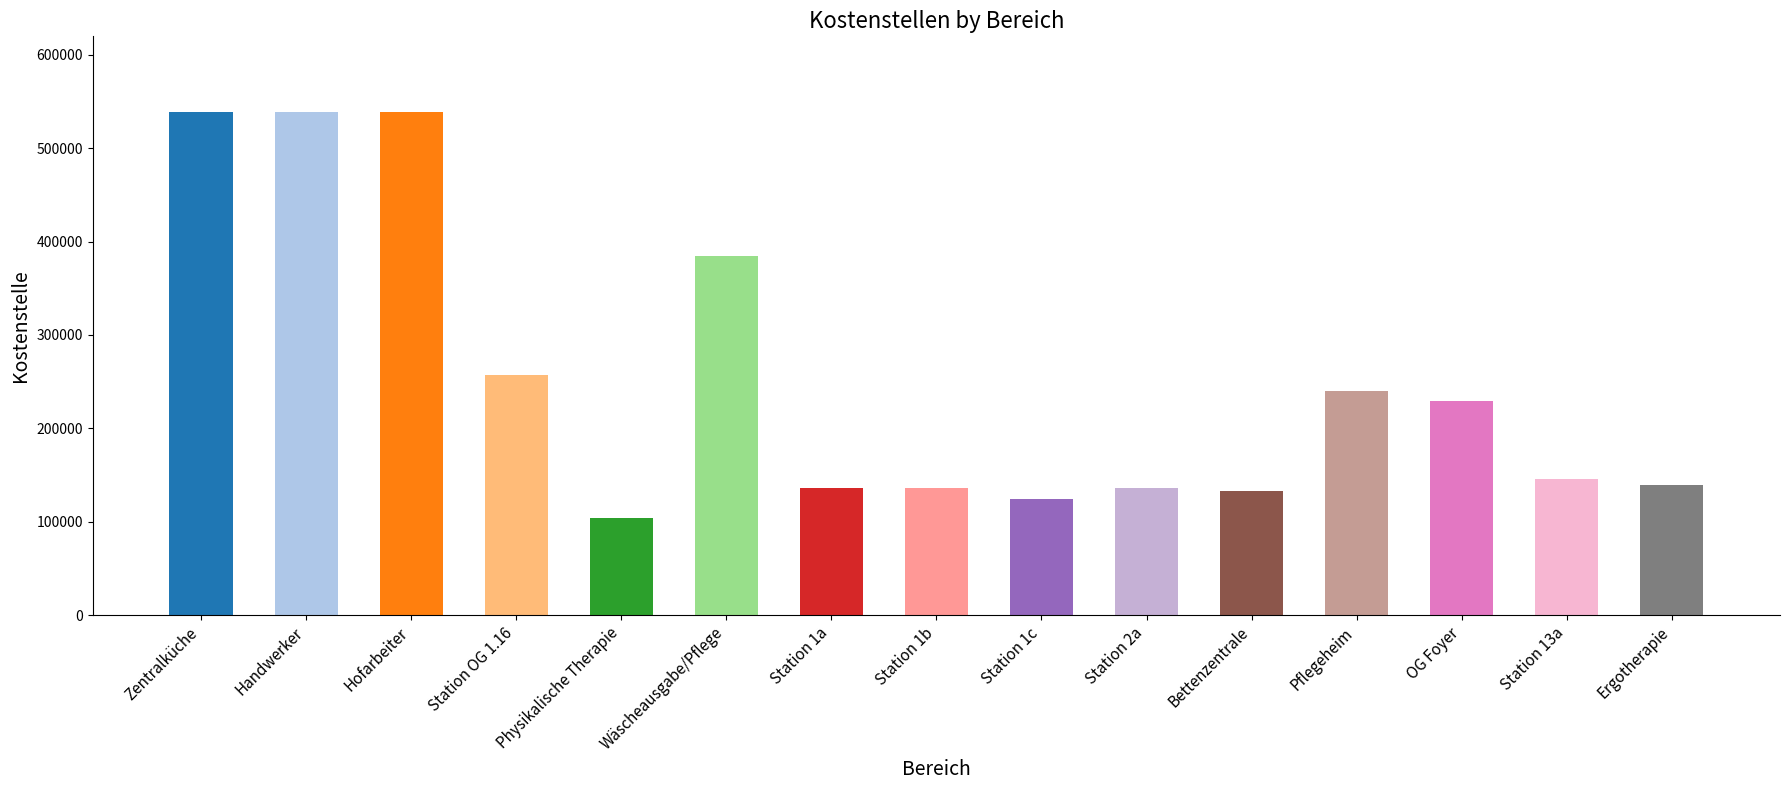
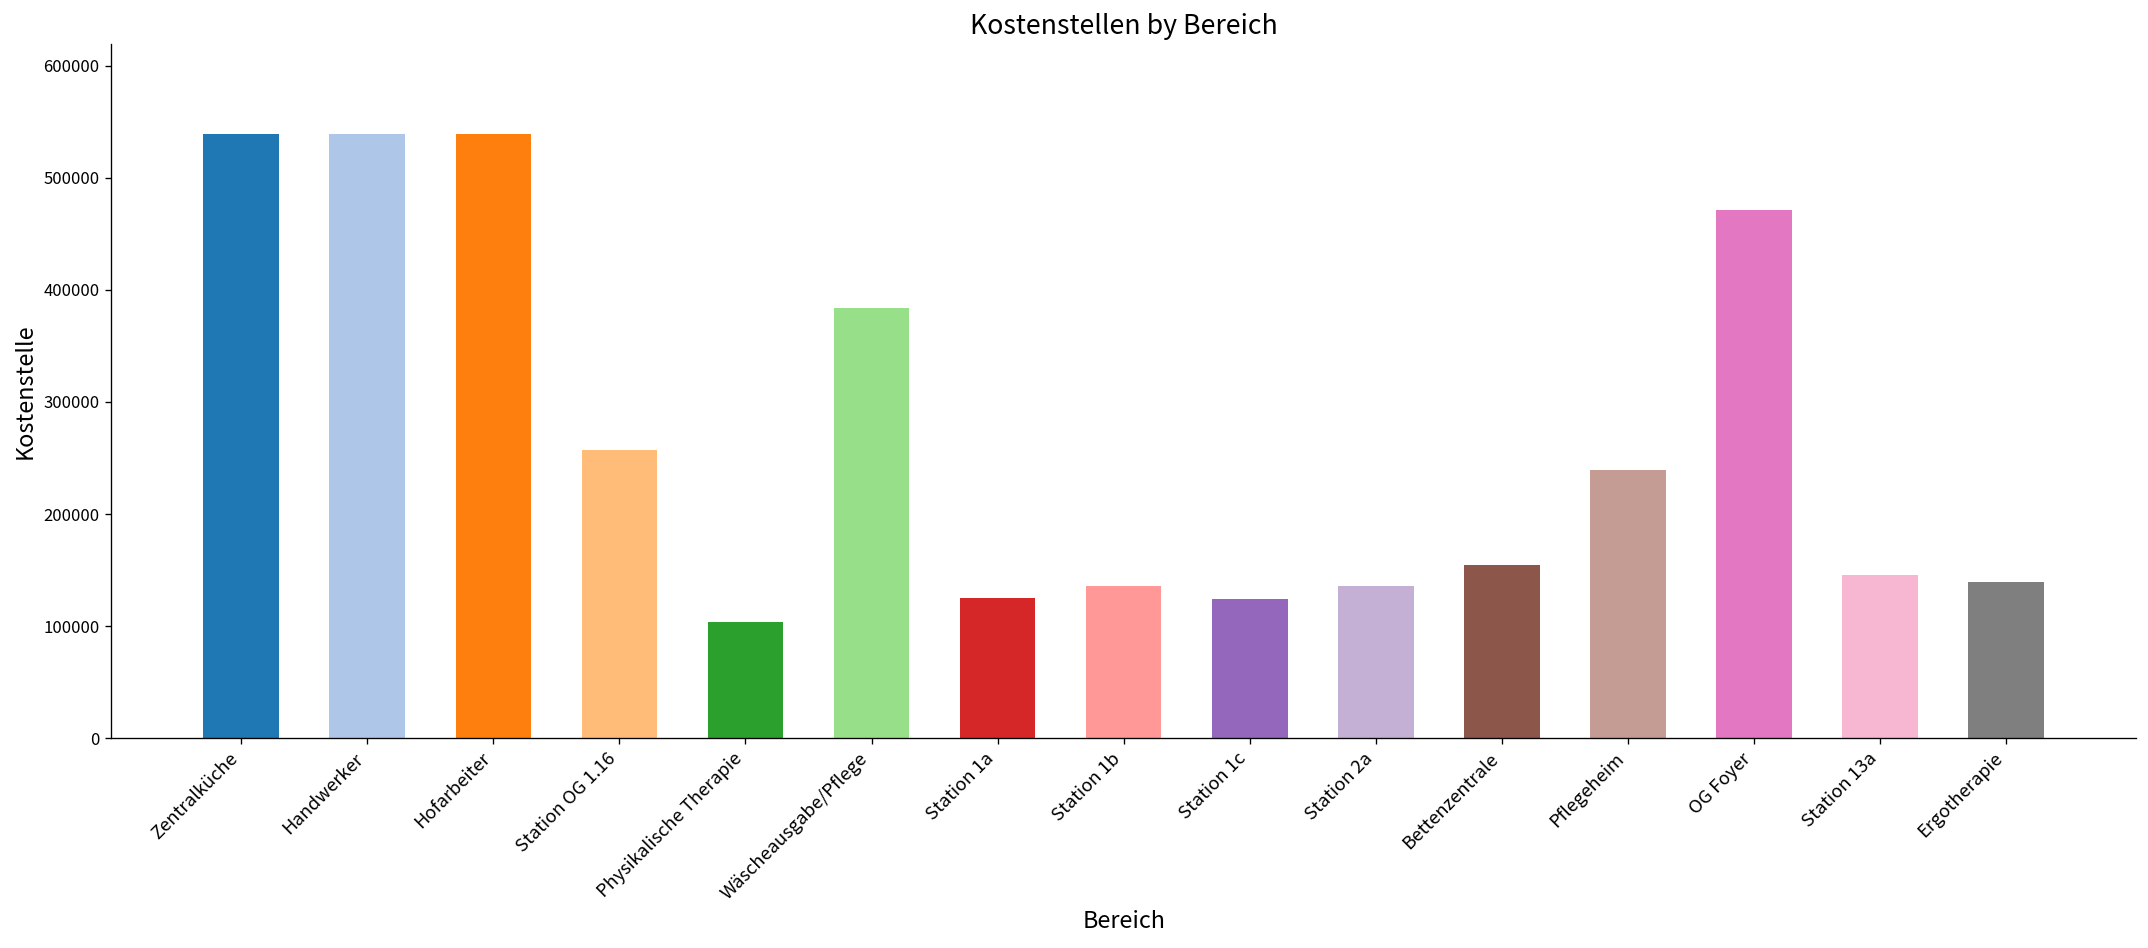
  {
    "Zentralküche": 540000,
    "Handwerker": 540000,
    "Hofarbeiter": 540000,
    "Station OG 1.16": 260000,
    "Physikalische Therapie": 100000,
    "Wäscheausgabe/Pflege": 380000,
-   "Station 1a": 140000,
+   "Station 1a": 130000,
    "Station 1b": 140000,
    "Station 1c": 120000,
    "Station 2a": 140000,
-   "Bettenzentrale": 130000,
+   "Bettenzentrale": 150000,
    "Pflegeheim": 240000,
-   "OG Foyer": 230000,
+   "OG Foyer": 470000,
    "Station 13a": 150000,
    "Ergotherapie": 140000
  }
